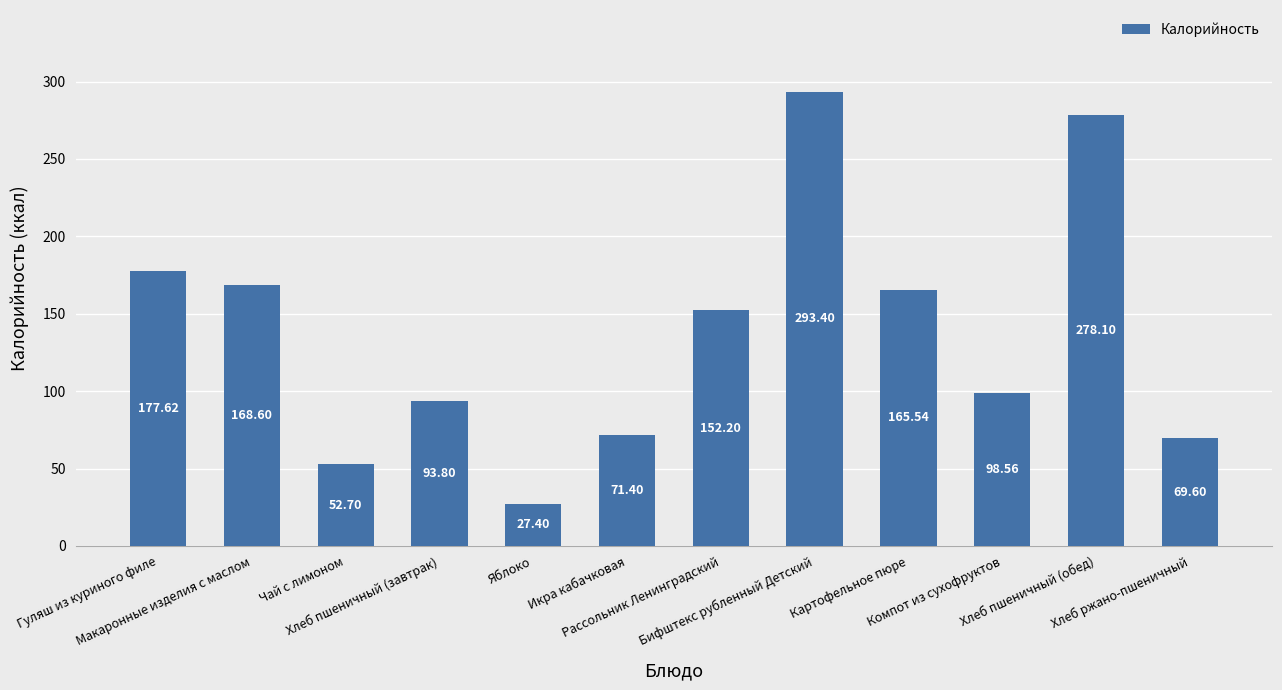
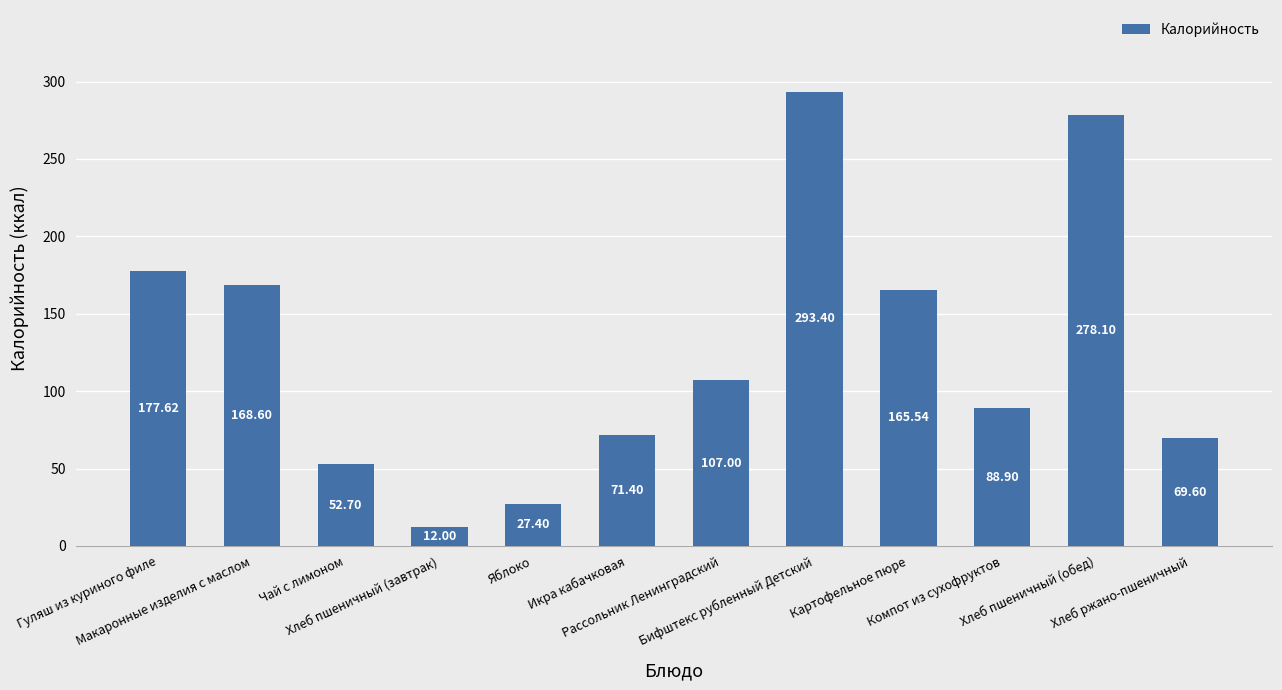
  {
    "Гуляш из куриного филе": 177.62,
    "Макаронные изделия с маслом": 168.60,
    "Чай с лимоном": 52.70,
-   "Хлеб пшеничный (завтрак)": 93.80,
+   "Хлеб пшеничный (завтрак)": 12.00,
    "Яблоко": 27.40,
    "Икра кабачковая": 71.40,
-   "Рассольник Ленинградский": 152.20,
+   "Рассольник Ленинградский": 107.00,
    "Бифштекс рубленный Детский": 293.40,
    "Картофельное пюре": 165.54,
-   "Компот из сухофруктов": 98.56,
+   "Компот из сухофруктов": 88.90,
    "Хлеб пшеничный (обед)": 278.10,
    "Хлеб ржано-пшеничный": 69.60
  }
